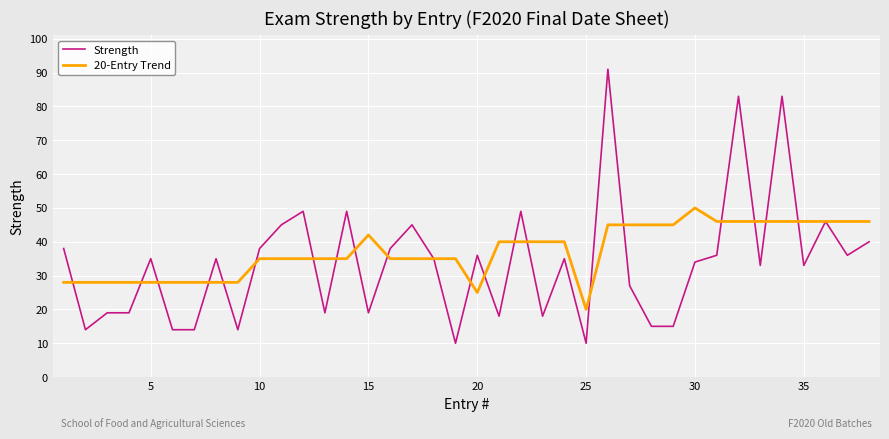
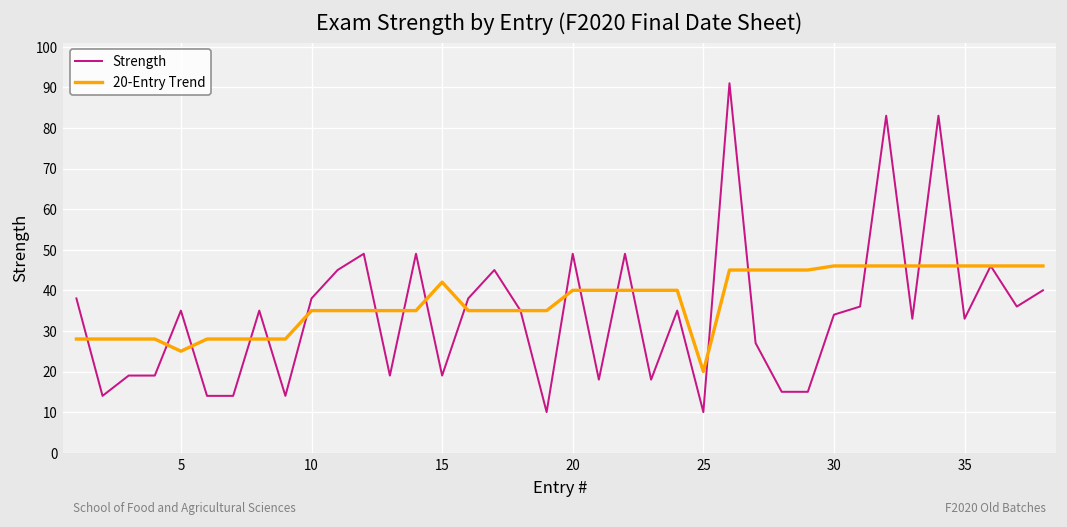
  {
    "Strength": {
      "5": 35,
      "10": 38,
      "15": 19,
-     "20": 36,
+     "20": 49,
      "25": 10,
      "30": 34,
      "35": 33
    },
    "20-Entry Trend": {
-     "5": 28,
+     "5": 25,
      "10": 35,
      "15": 42,
-     "20": 25,
+     "20": 40,
      "25": 20,
-     "30": 50,
+     "30": 46,
      "35": 46
    }
  }
